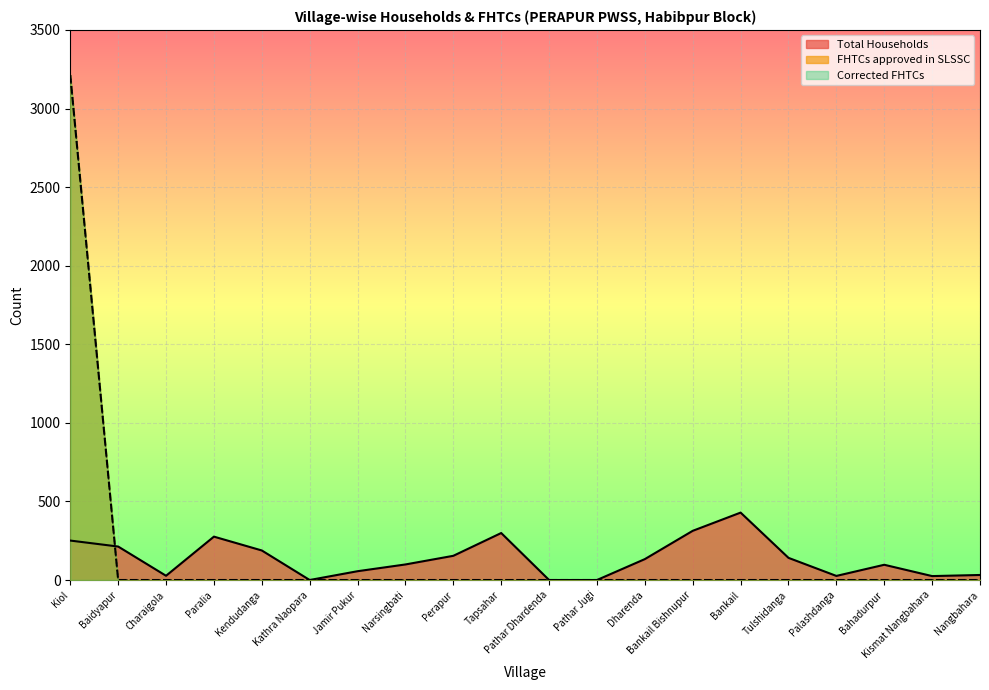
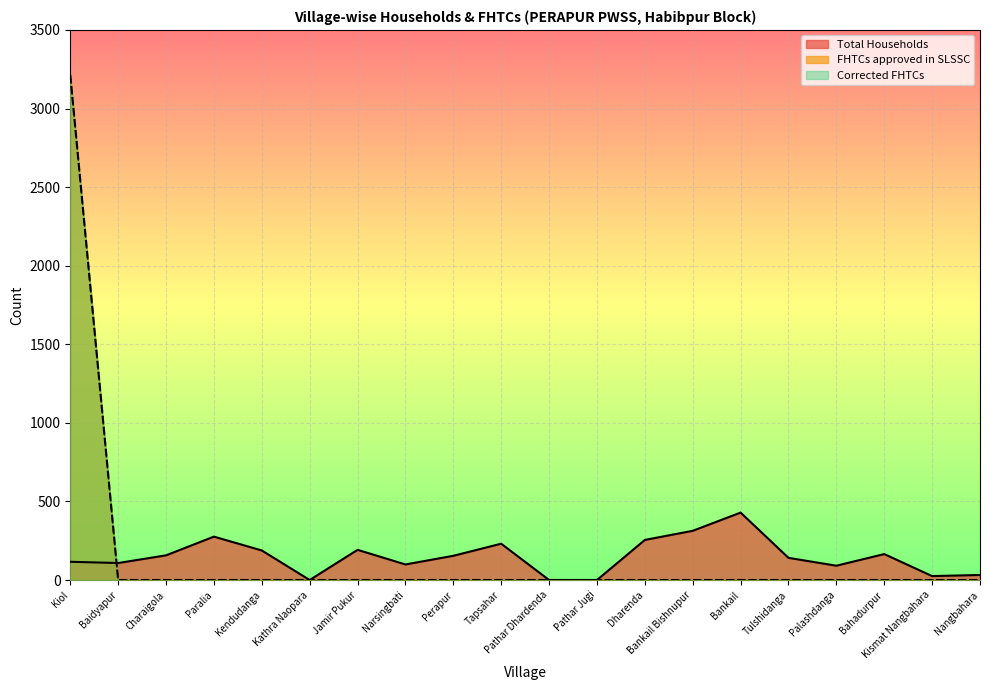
  {
    "Total Households": {
-     "Kiol": 250,
-     "Baidyapur": 210,
-     "Charaigola": 30,
+     "Kiol": 120,
+     "Baidyapur": 110,
+     "Charaigola": 160,
      "Paralia": 280,
      "Kendudanga": 190,
-     "Jamir Pukur": 60,
+     "Jamir Pukur": 190,
      "Narsingbati": 100,
      "Perapur": 150,
-     "Tapsahar": 300,
-     "Dharenda": 130,
+     "Tapsahar": 230,
+     "Dharenda": 260,
      "Bankail Bishnupur": 310,
      "Bankail": 430,
      "Tulshidanga": 140,
-     "Palashdanga": 30,
-     "Bahadurpur": 100,
+     "Palashdanga": 90,
+     "Bahadurpur": 170,
      "Kismat Nangbahara": 30,
      "Nangbahara": 30
    },
    "Corrected FHTCs": {
      "Kiol": 3210,
      "Baidyapur": 0,
      "Charaigola": 0,
      "Paralia": 0,
      "Kendudanga": 0,
      "Jamir Pukur": 0,
      "Narsingbati": 0,
      "Perapur": 0,
      "Tapsahar": 0,
      "Dharenda": 0,
      "Bankail Bishnupur": 0,
      "Bankail": 0,
      "Tulshidanga": 0,
      "Palashdanga": 0,
      "Bahadurpur": 0,
      "Kismat Nangbahara": 0,
      "Nangbahara": 0
    }
  }
